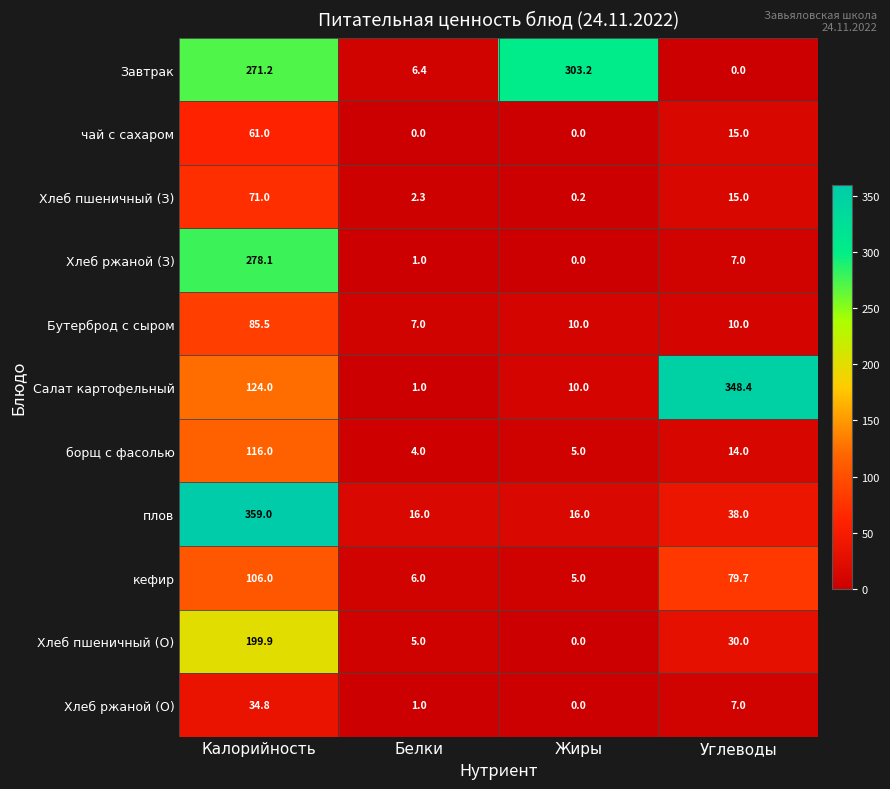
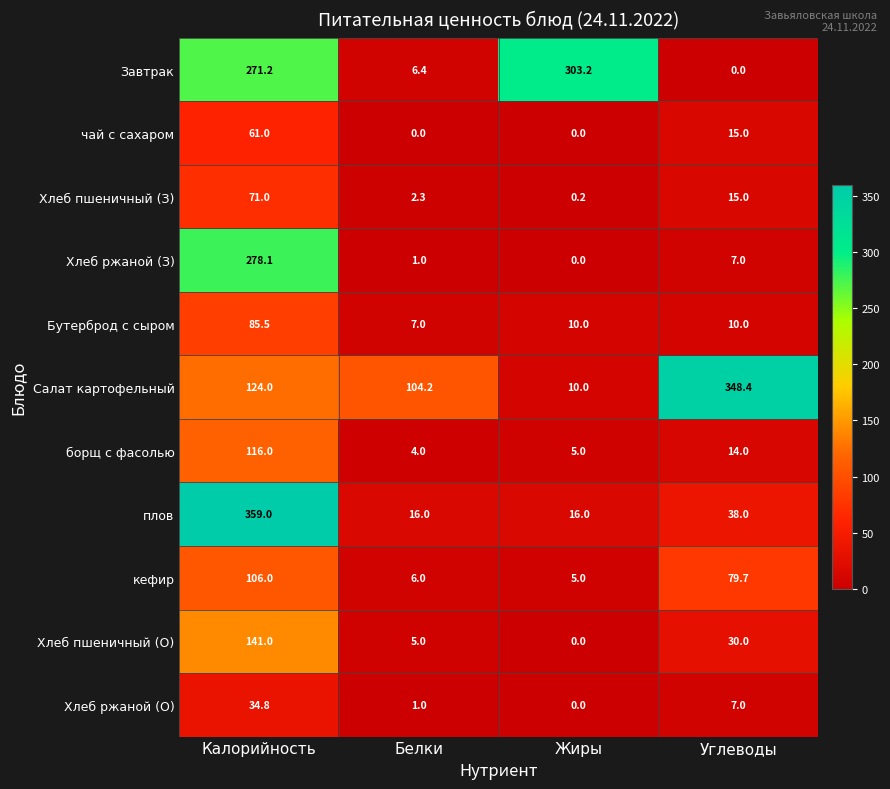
  {
    "Завтрак": {
      "Калорийность": 271.2,
      "Белки": 6.4,
      "Жиры": 303.2,
      "Углеводы": 0.0
    },
    "чай с сахаром": {
      "Калорийность": 61.0,
      "Белки": 0.0,
      "Жиры": 0.0,
      "Углеводы": 15.0
    },
    "Хлеб пшеничный (З)": {
      "Калорийность": 71.0,
      "Белки": 2.3,
      "Жиры": 0.2,
      "Углеводы": 15.0
    },
    "Хлеб ржаной (З)": {
      "Калорийность": 278.1,
      "Белки": 1.0,
      "Жиры": 0.0,
      "Углеводы": 7.0
    },
    "Бутерброд с сыром": {
      "Калорийность": 85.5,
      "Белки": 7.0,
      "Жиры": 10.0,
      "Углеводы": 10.0
    },
    "Салат картофельный": {
      "Калорийность": 124.0,
-     "Белки": 1.0,
+     "Белки": 104.2,
      "Жиры": 10.0,
      "Углеводы": 348.4
    },
    "борщ с фасолью": {
      "Калорийность": 116.0,
      "Белки": 4.0,
      "Жиры": 5.0,
      "Углеводы": 14.0
    },
    "плов": {
      "Калорийность": 359.0,
      "Белки": 16.0,
      "Жиры": 16.0,
      "Углеводы": 38.0
    },
    "кефир": {
      "Калорийность": 106.0,
      "Белки": 6.0,
      "Жиры": 5.0,
      "Углеводы": 79.7
    },
    "Хлеб пшеничный (О)": {
-     "Калорийность": 199.9,
+     "Калорийность": 141.0,
      "Белки": 5.0,
      "Жиры": 0.0,
      "Углеводы": 30.0
    },
    "Хлеб ржаной (О)": {
      "Калорийность": 34.8,
      "Белки": 1.0,
      "Жиры": 0.0,
      "Углеводы": 7.0
    }
  }
